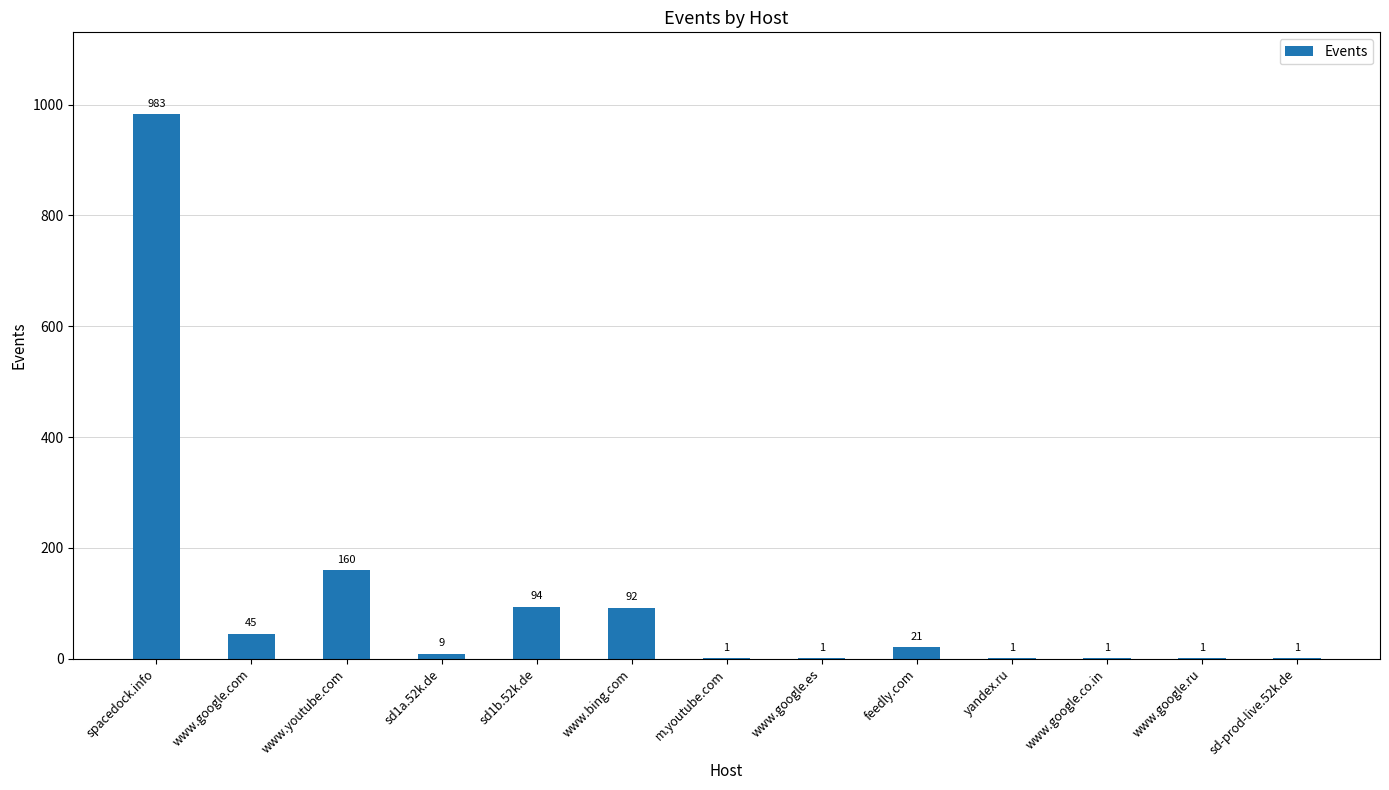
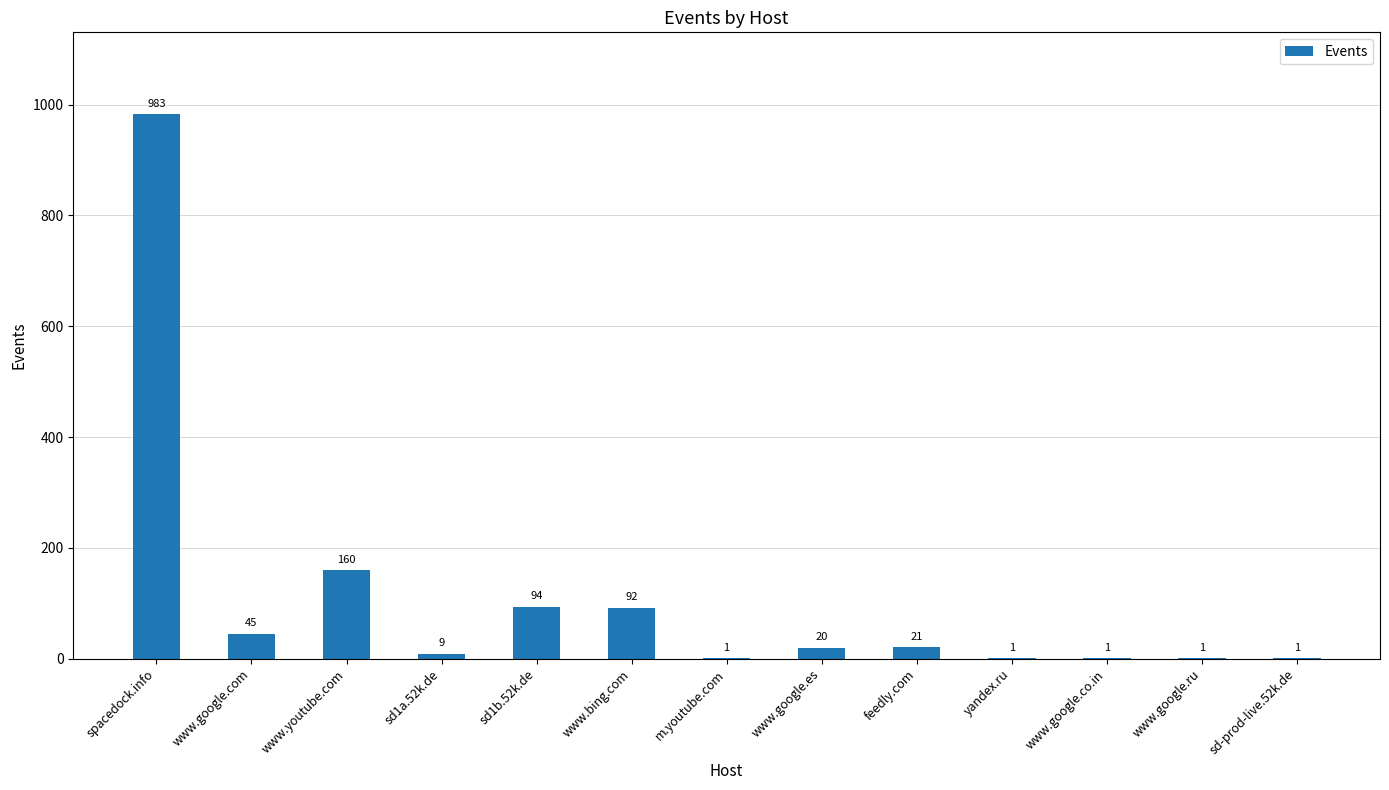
  {
    "spacedock.info": 983,
    "www.google.com": 45,
    "www.youtube.com": 160,
    "sd1a.52k.de": 9,
    "sd1b.52k.de": 94,
    "www.bing.com": 92,
    "m.youtube.com": 1,
-   "www.google.es": 1,
+   "www.google.es": 20,
    "feedly.com": 21,
    "yandex.ru": 1,
    "www.google.co.in": 1,
    "www.google.ru": 1,
    "sd-prod-live.52k.de": 1
  }
